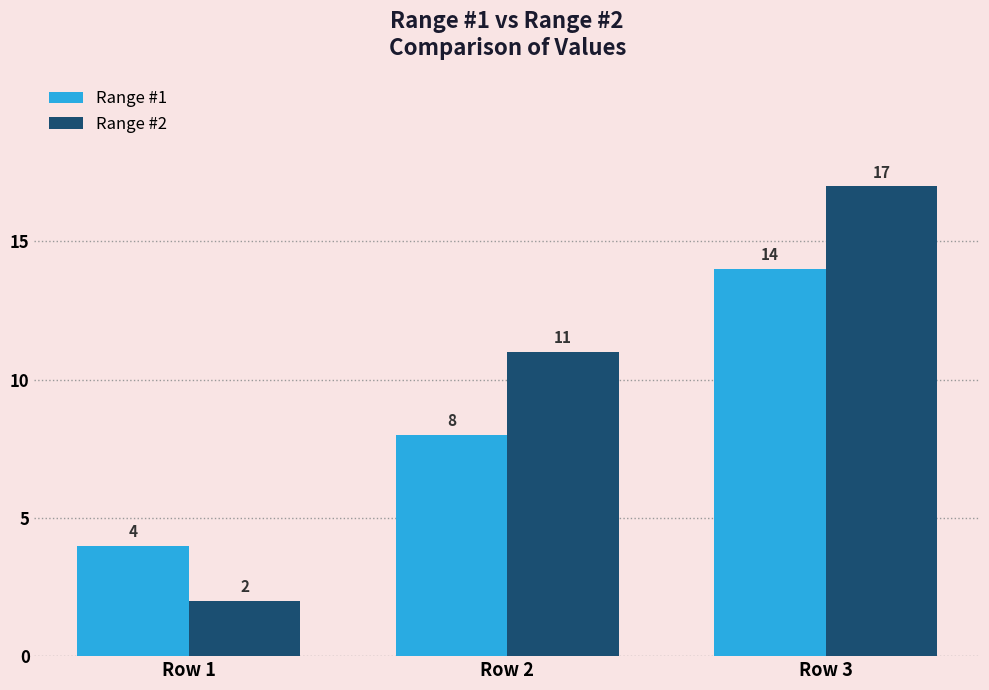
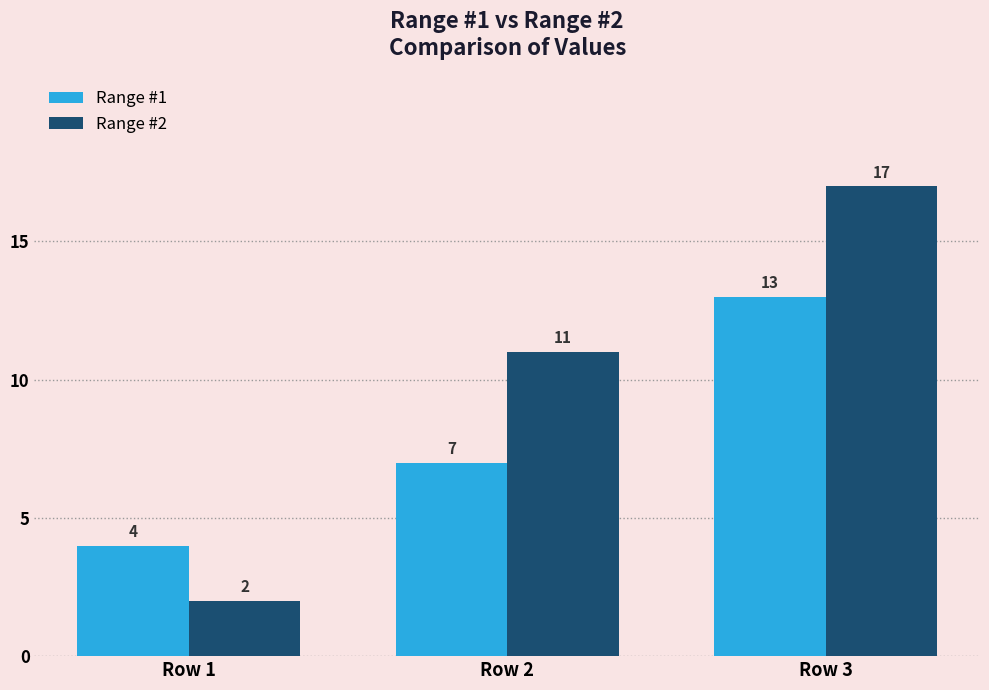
  {
    "Range #1": {
      "Row 1": 4,
-     "Row 2": 8,
-     "Row 3": 14
+     "Row 2": 7,
+     "Row 3": 13
    },
    "Range #2": {
      "Row 1": 2,
      "Row 2": 11,
      "Row 3": 17
    }
  }
